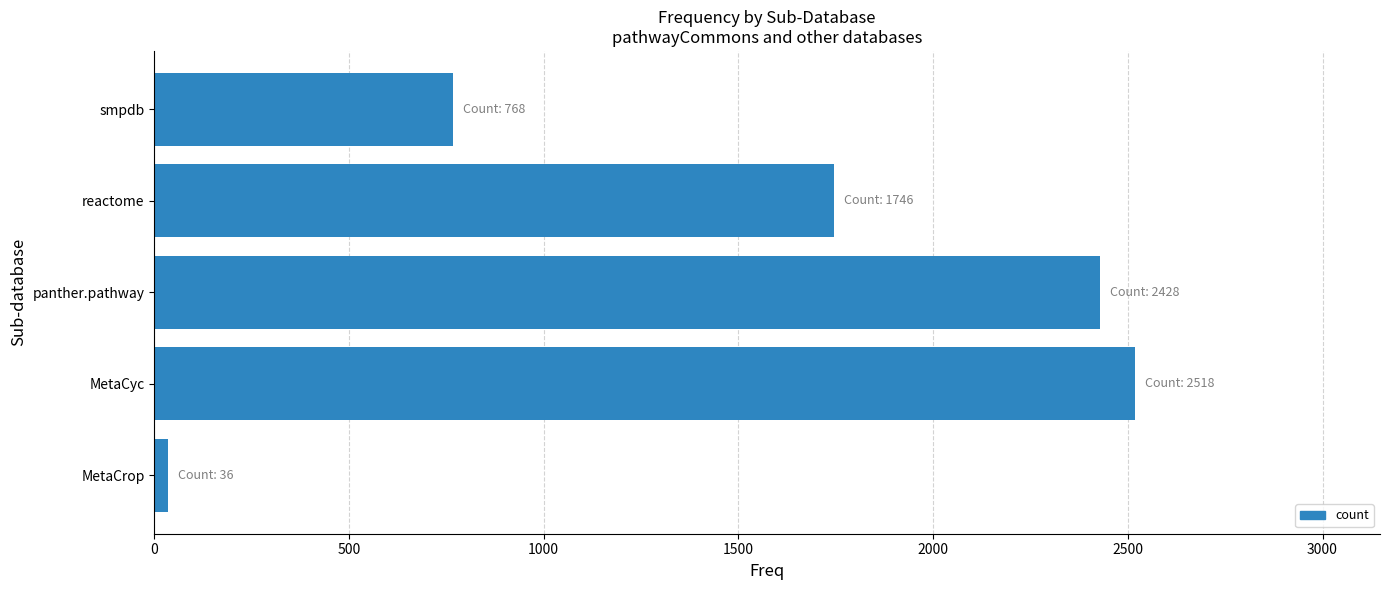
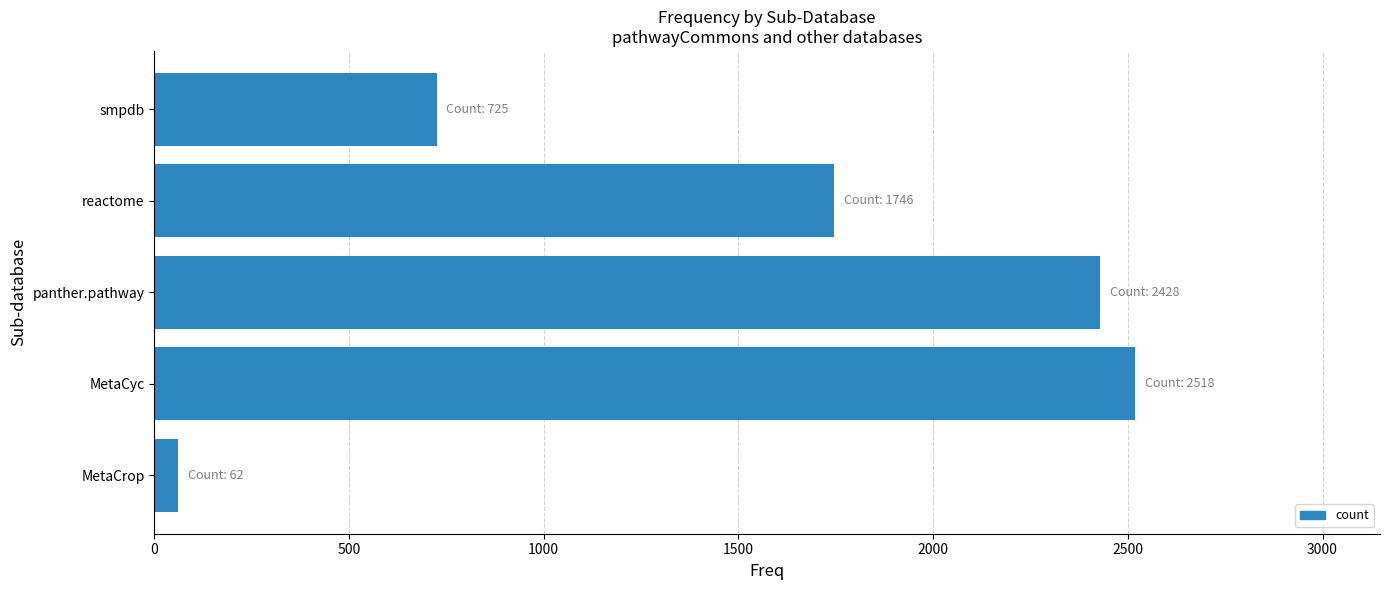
  {
-   "smpdb": 768,
+   "smpdb": 725,
    "reactome": 1746,
    "panther.pathway": 2428,
    "MetaCyc": 2518,
-   "MetaCrop": 36
+   "MetaCrop": 62
  }
